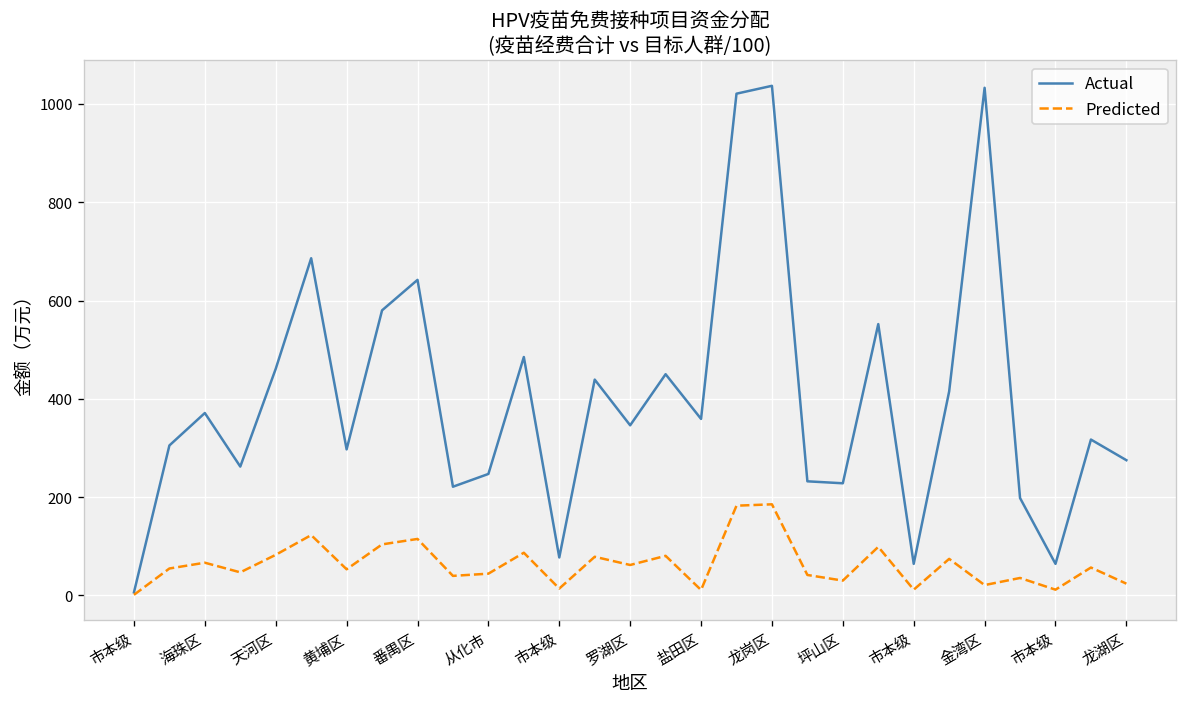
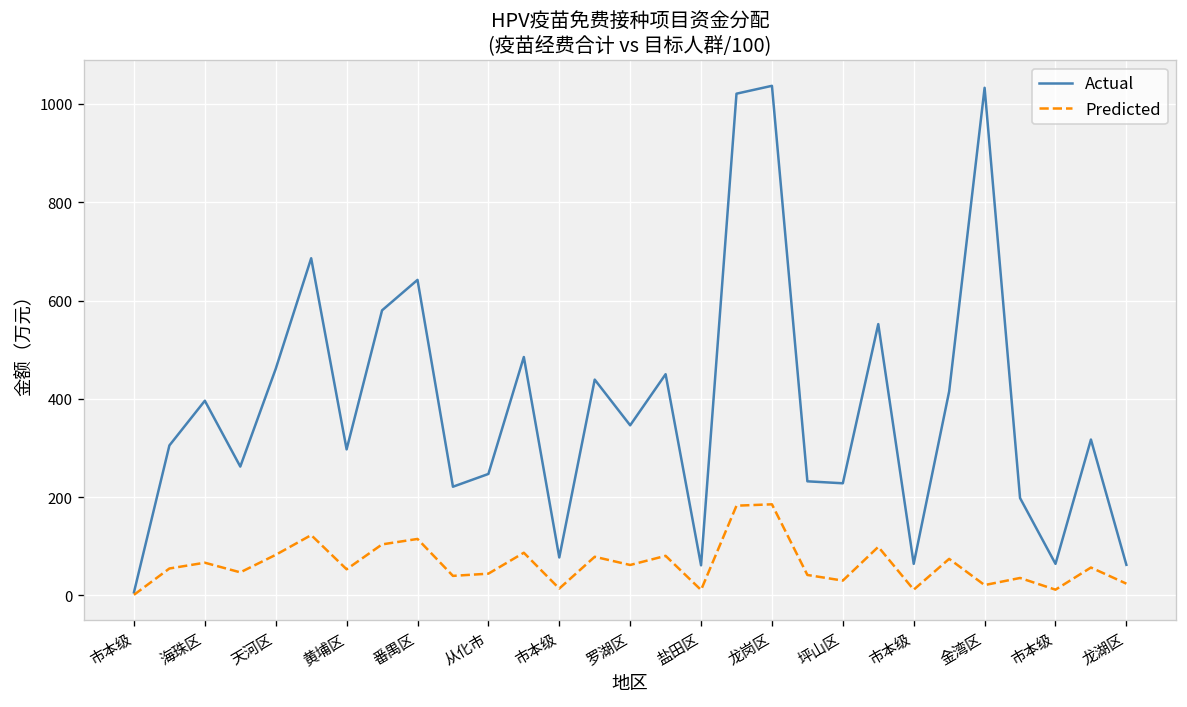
  {
    "Actual": {
-     "海珠区": 370,
+     "海珠区": 400,
      "天河区": 460,
      "黄埔区": 300,
      "番禺区": 640,
      "从化市": 250,
      "罗湖区": 350,
-     "盐田区": 360,
+     "盐田区": 60,
      "龙岗区": 1040,
      "坪山区": 230,
      "金湾区": 1030,
-     "龙湖区": 280
+     "龙湖区": 60
    },
    "Predicted": {
      "海珠区": 70,
      "天河区": 80,
      "黄埔区": 50,
      "番禺区": 110,
      "从化市": 40,
      "罗湖区": 60,
      "盐田区": 10,
      "龙岗区": 190,
      "坪山区": 30,
      "金湾区": 20,
      "龙湖区": 20
    }
  }
